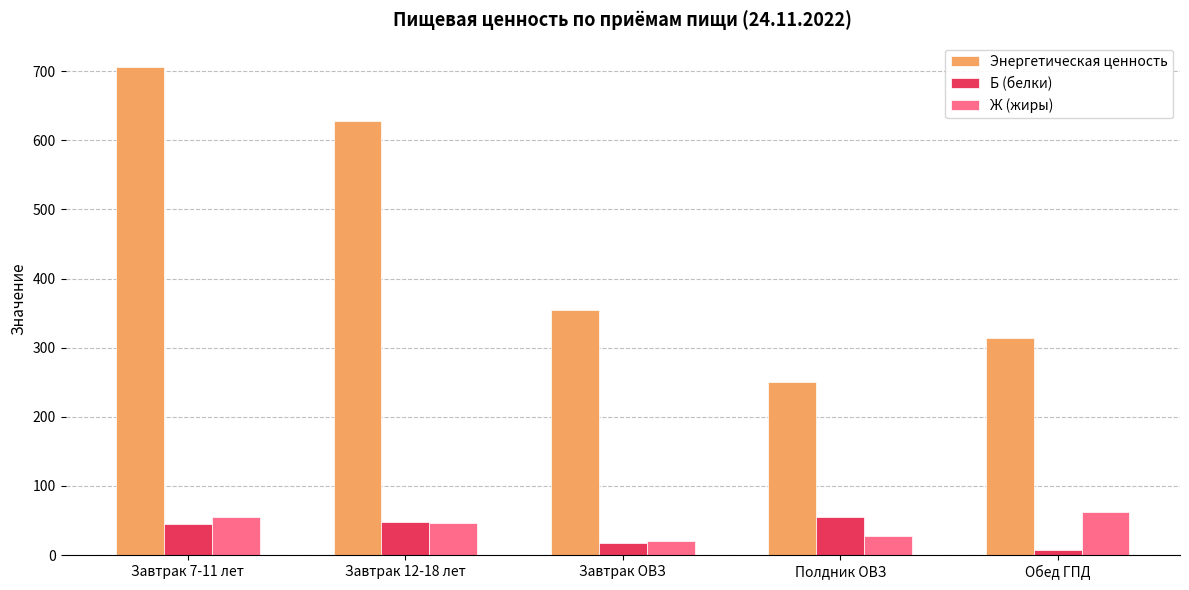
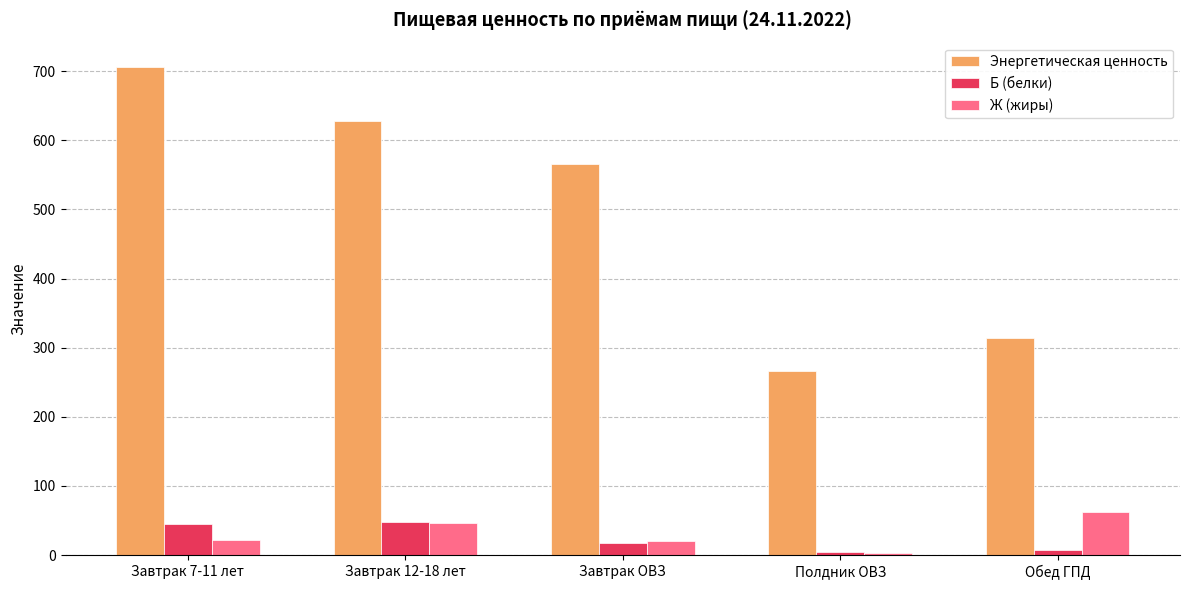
  {
    "Энергетическая ценность": {
      "Завтрак 7-11 лет": 710,
      "Завтрак 12-18 лет": 630,
-     "Завтрак ОВЗ": 350,
-     "Полдник ОВЗ": 250,
+     "Завтрак ОВЗ": 570,
+     "Полдник ОВЗ": 270,
      "Обед ГПД": 310
    },
    "Б (белки)": {
      "Завтрак 7-11 лет": 40,
      "Завтрак 12-18 лет": 50,
      "Завтрак ОВЗ": 20,
-     "Полдник ОВЗ": 60,
+     "Полдник ОВЗ": 0,
      "Обед ГПД": 10
    },
    "Ж (жиры)": {
-     "Завтрак 7-11 лет": 60,
+     "Завтрак 7-11 лет": 20,
      "Завтрак 12-18 лет": 50,
      "Завтрак ОВЗ": 20,
-     "Полдник ОВЗ": 30,
+     "Полдник ОВЗ": 0,
      "Обед ГПД": 60
    }
  }
